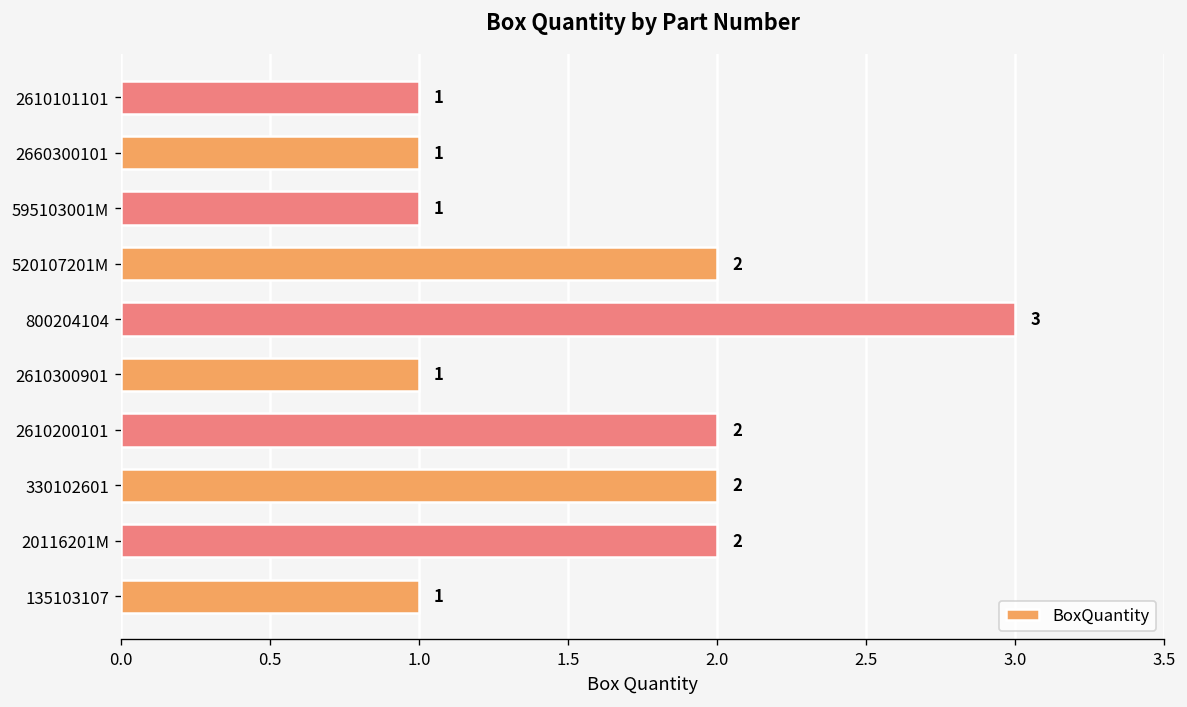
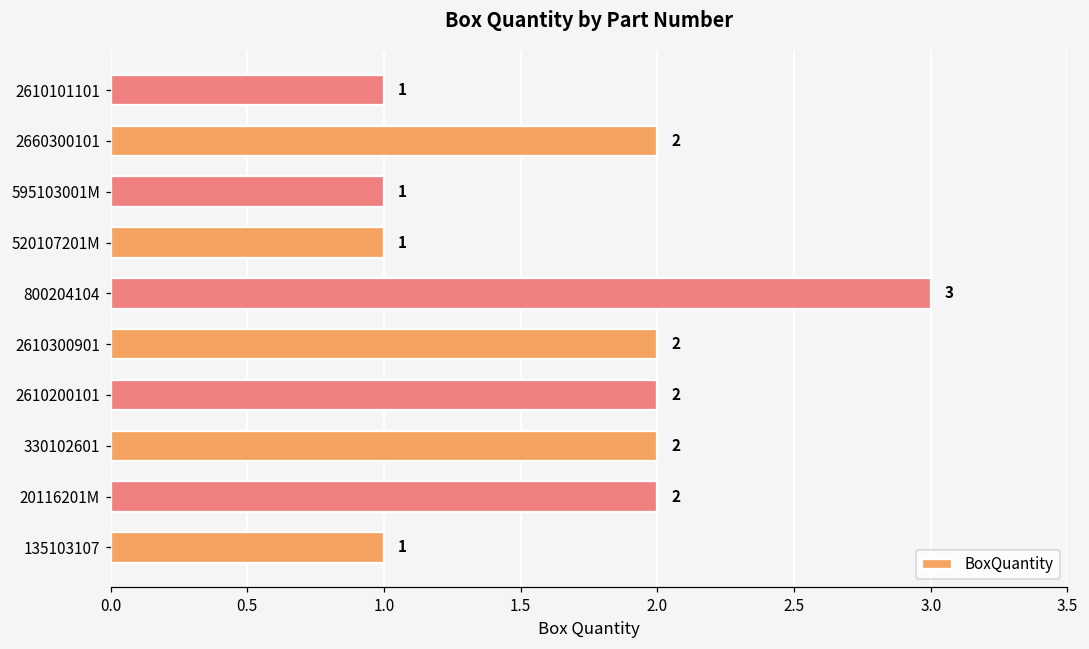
  {
    "2610101101": 1,
-   "2660300101": 1,
+   "2660300101": 2,
    "595103001M": 1,
-   "520107201M": 2,
+   "520107201M": 1,
    "800204104": 3,
-   "2610300901": 1,
+   "2610300901": 2,
    "2610200101": 2,
    "330102601": 2,
    "20116201M": 2,
    "135103107": 1
  }
